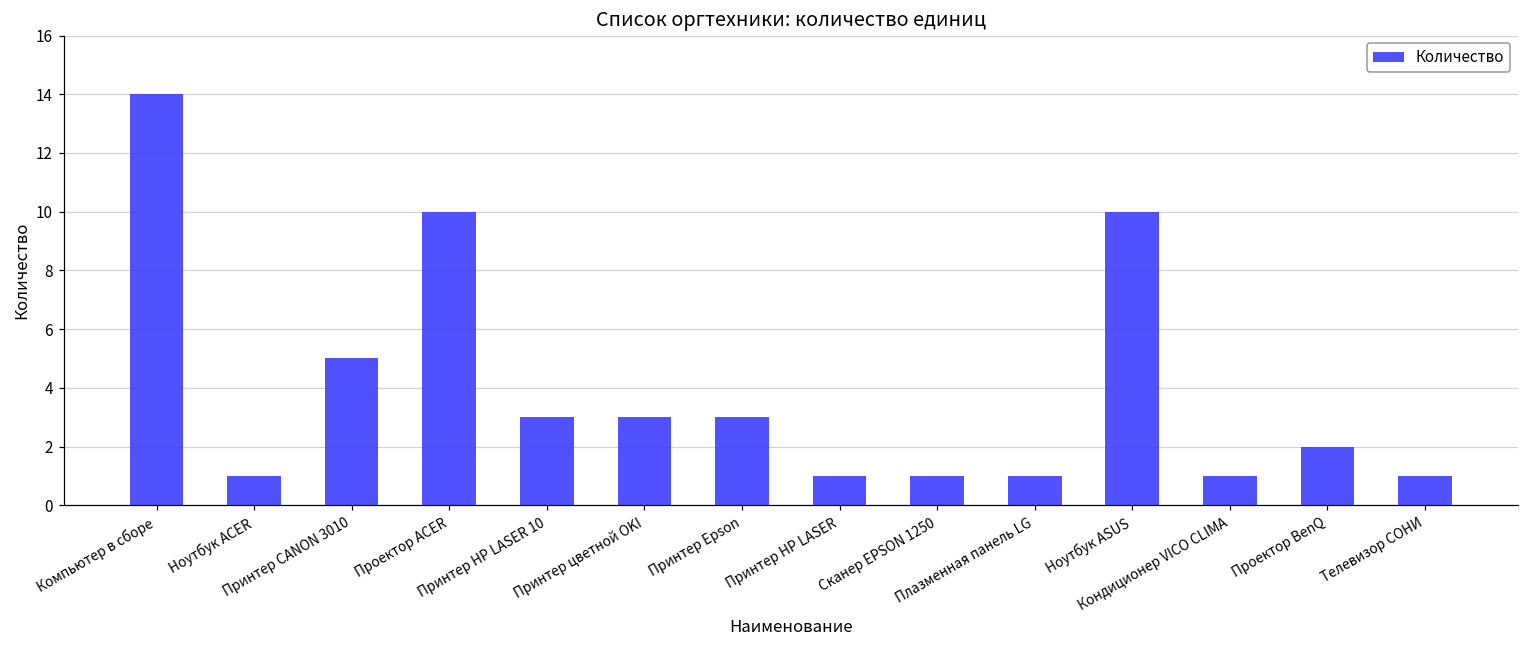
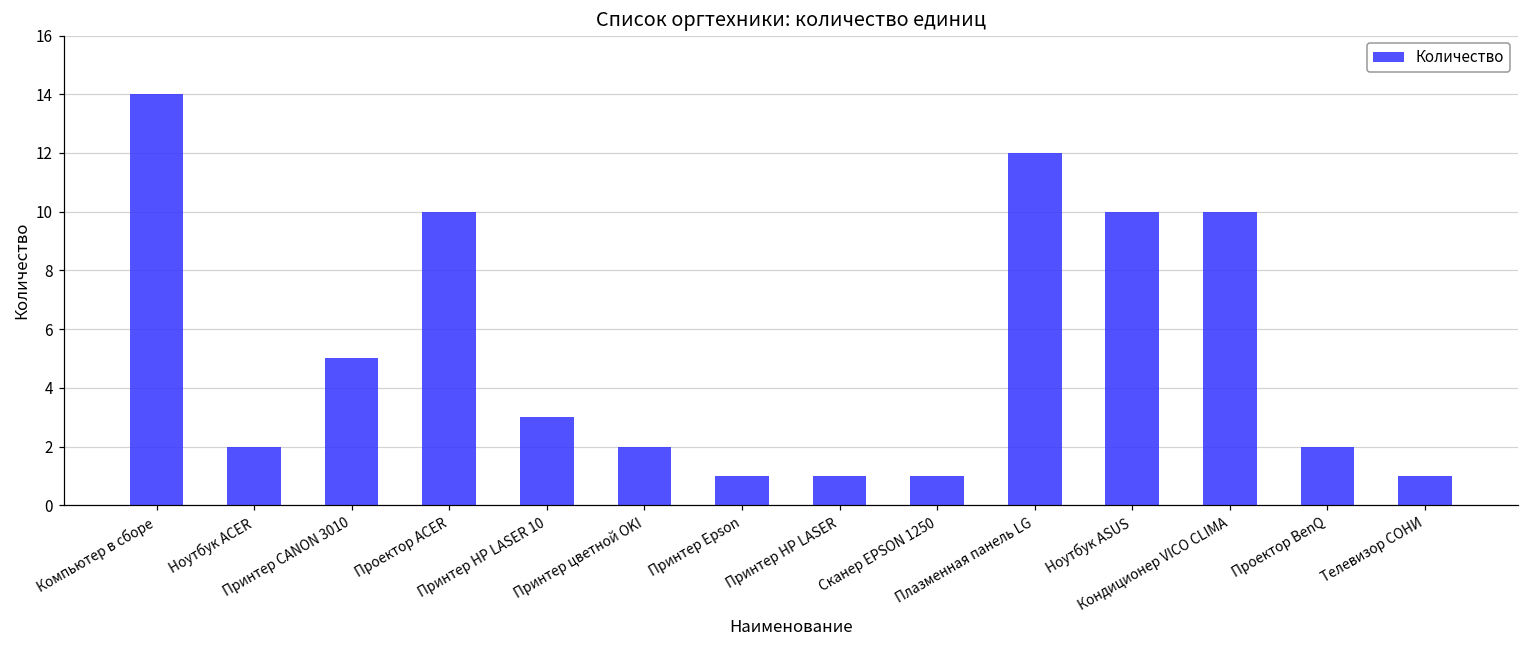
  {
    "Компьютер в сборе": 14,
-   "Ноутбук ACER": 1,
+   "Ноутбук ACER": 2,
    "Принтер CANON 3010": 5,
    "Проектор ACER": 10,
    "Принтер HP LASER 10": 3,
-   "Принтер цветной OKI": 3,
-   "Принтер Epson": 3,
+   "Принтер цветной OKI": 2,
+   "Принтер Epson": 1,
    "Принтер HP LASER": 1,
    "Сканер EPSON 1250": 1,
-   "Плазменная панель LG": 1,
+   "Плазменная панель LG": 12,
    "Ноутбук ASUS": 10,
-   "Кондиционер VICO CLIMA": 1,
+   "Кондиционер VICO CLIMA": 10,
    "Проектор BenQ": 2,
    "Телевизор СОНИ": 1
  }
